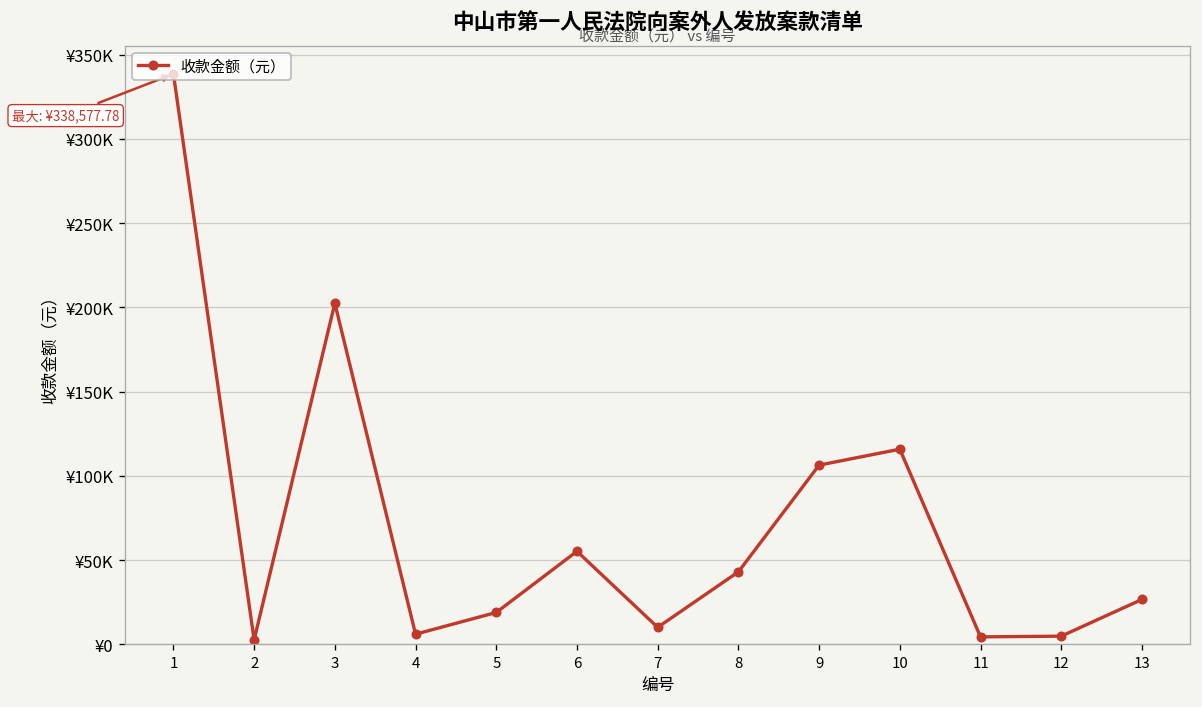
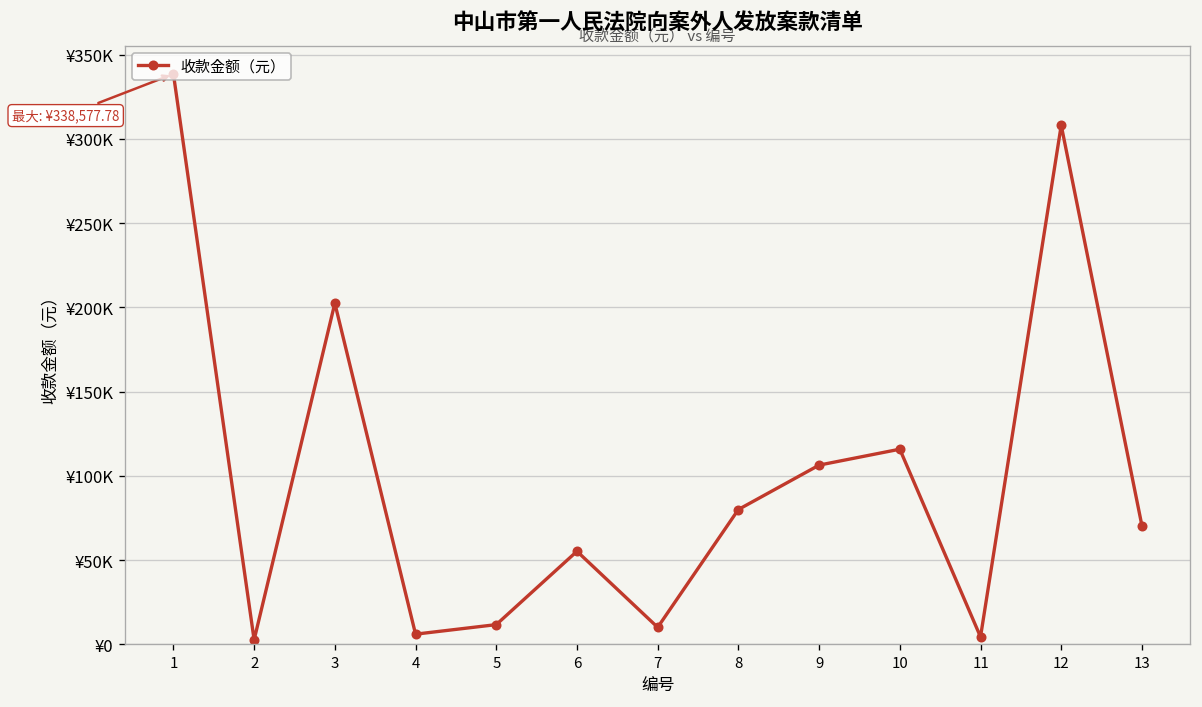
  {
    "2": "¥3000",
    "3": "¥202000",
    "4": "¥6000",
-   "5": "¥19000",
+   "5": "¥12000",
    "6": "¥55000",
    "7": "¥10000",
-   "8": "¥43000",
+   "8": "¥80000",
    "9": "¥106000",
    "10": "¥116000",
    "11": "¥4000",
-   "12": "¥5000",
-   "13": "¥27000"
+   "12": "¥308000",
+   "13": "¥70000"
  }
